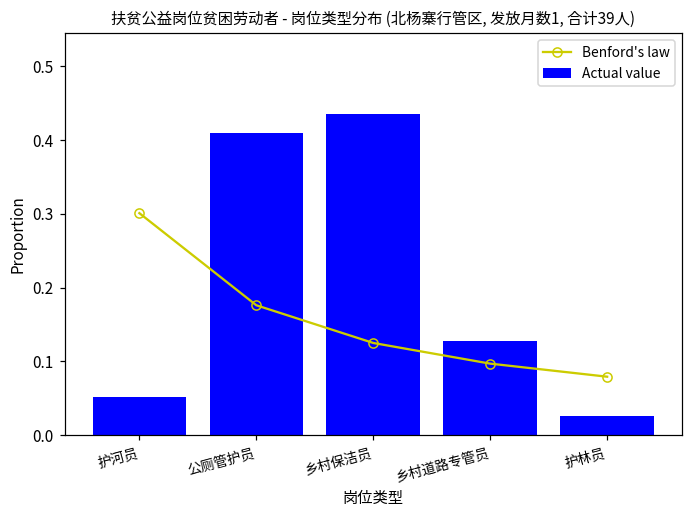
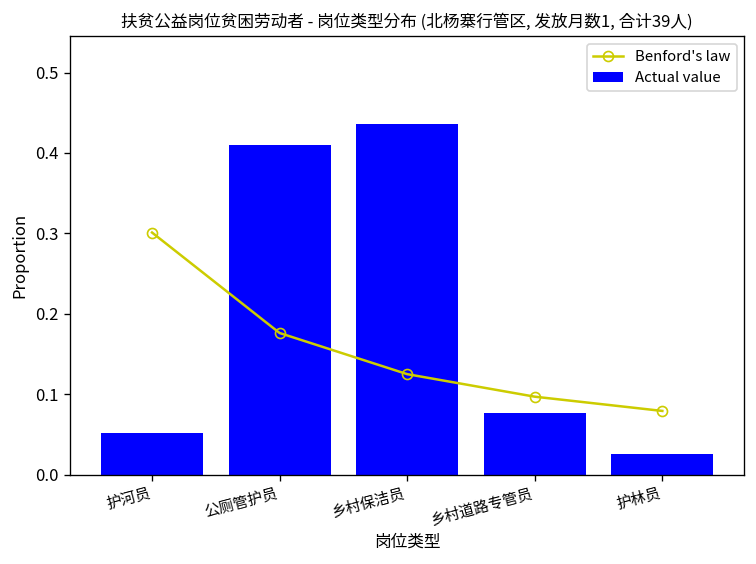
  {
    "Benford's law": {
      "护河员": 0.30,
      "公厕管护员": 0.18,
      "乡村保洁员": 0.12,
      "乡村道路专管员": 0.10,
      "护林员": 0.08
    },
    "Actual value": {
      "护河员": 0.05,
      "公厕管护员": 0.41,
      "乡村保洁员": 0.44,
-     "乡村道路专管员": 0.13,
+     "乡村道路专管员": 0.08,
      "护林员": 0.03
    }
  }
